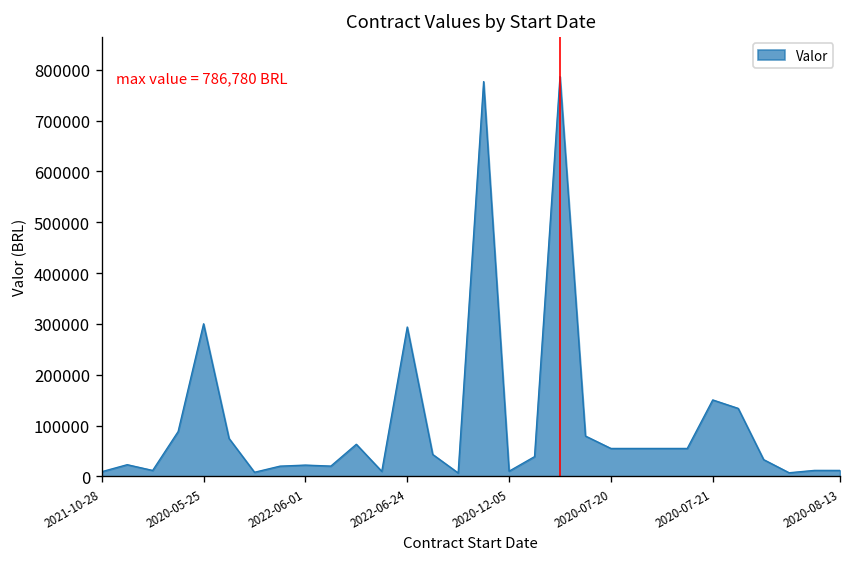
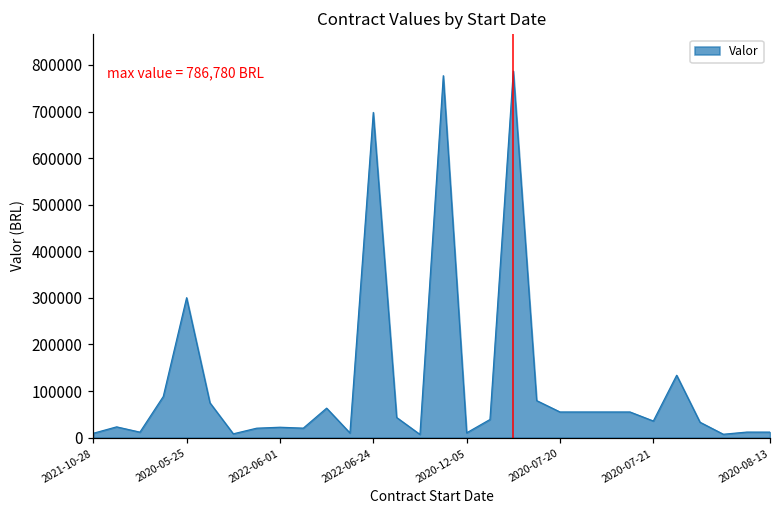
  {
    "2021-10-28": 10000,
    "2020-05-25": 300000,
    "2022-06-01": 20000,
-   "2022-06-24": 290000,
+   "2022-06-24": 700000,
    "2020-12-05": 10000,
-   "2020-07-21": 150000,
+   "2020-07-21": 40000,
    "2020-08-13": 10000
  }
